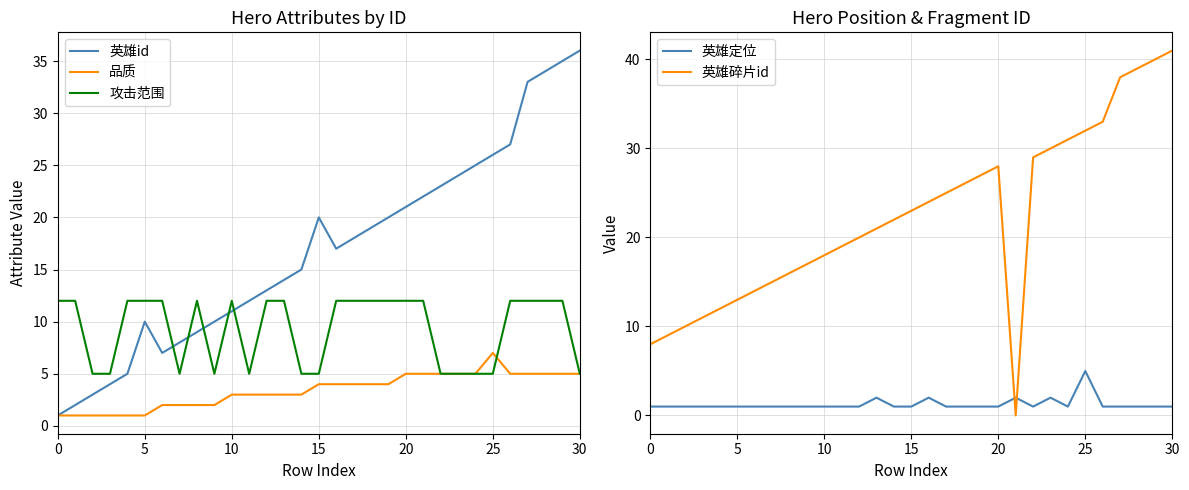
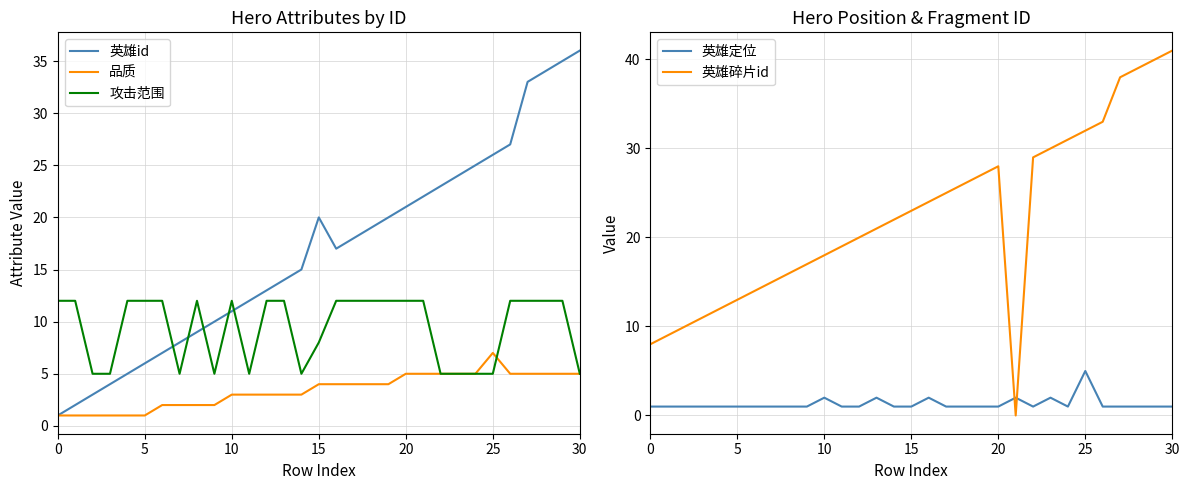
  {
    "Hero Attributes by ID": {
      "英雄id": {
-       "5": 10,
+       "5": 6,
        "10": 11,
        "15": 20,
        "20": 21,
        "25": 26,
        "30": 36
      },
      "品质": {
        "5": 1,
        "10": 3,
        "15": 4,
        "20": 5,
        "25": 7
      },
      "攻击范围": {
        "0": 12,
        "5": 12,
        "10": 12,
-       "15": 5,
+       "15": 8,
        "20": 12,
        "25": 5
      }
    },
    "Hero Position & Fragment ID": {
      "英雄定位": {
        "0": 1,
        "5": 1,
-       "10": 1,
+       "10": 2,
        "15": 1,
        "20": 1,
        "25": 5,
        "30": 1
      },
      "英雄碎片id": {
        "0": 8,
        "5": 13,
        "10": 18,
        "15": 23,
        "20": 28,
        "25": 32,
        "30": 41
      }
    }
  }
